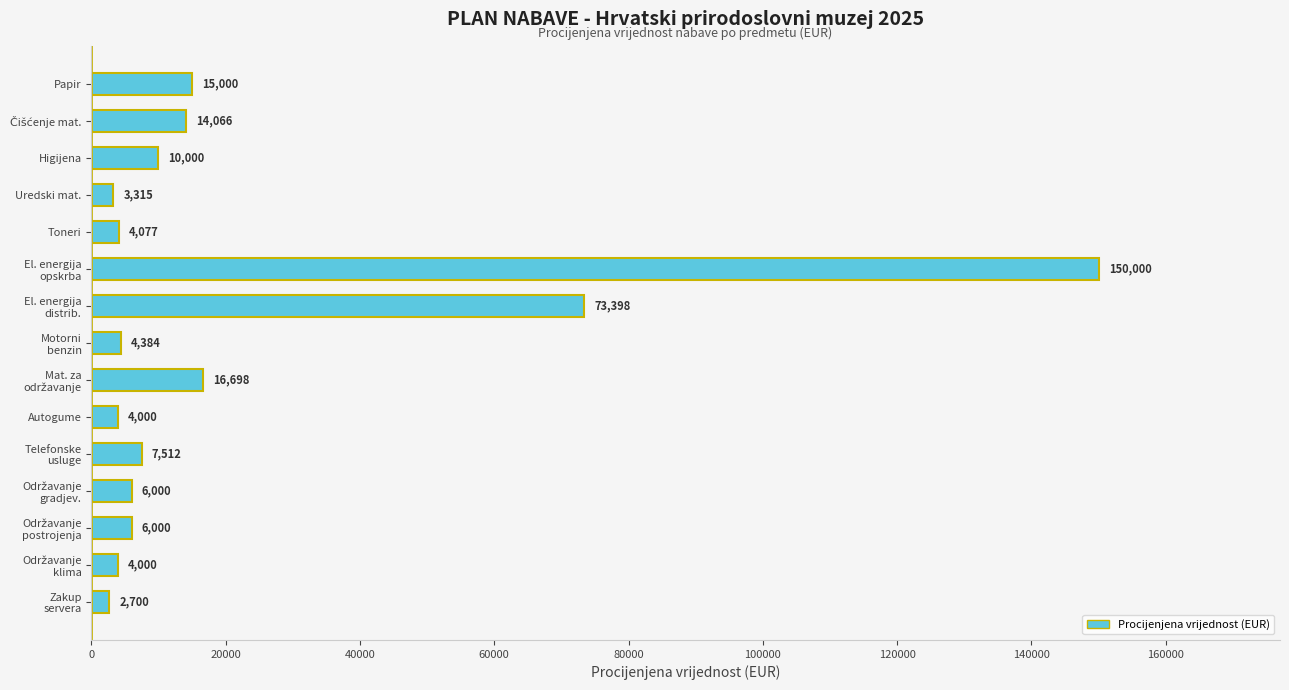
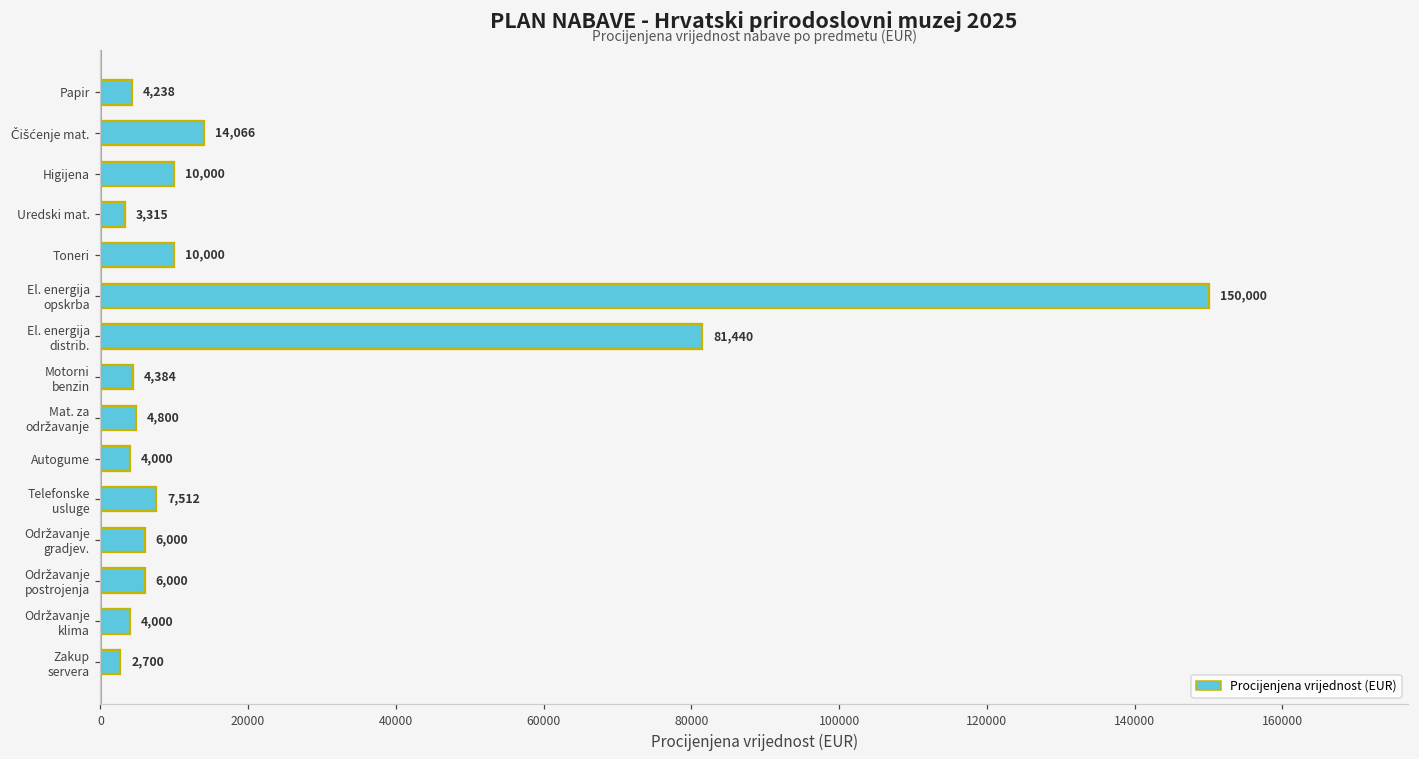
  {
-   "Papir": "15,000",
+   "Papir": "4,238",
    "Čišćenje mat.": "14,066",
    "Higijena": "10,000",
    "Uredski mat.": "3,315",
-   "Toneri": "4,077",
+   "Toneri": "10,000",
    "El. energija opskrba": "150,000",
-   "El. energija distrib.": "73,398",
+   "El. energija distrib.": "81,440",
    "Motorni benzin": "4,384",
-   "Mat. za održavanje": "16,698",
+   "Mat. za održavanje": "4,800",
    "Autogume": "4,000",
    "Telefonske usluge": "7,512",
    "Održavanje gradjev.": "6,000",
    "Održavanje postrojenja": "6,000",
    "Održavanje klima": "4,000",
    "Zakup servera": "2,700"
  }
